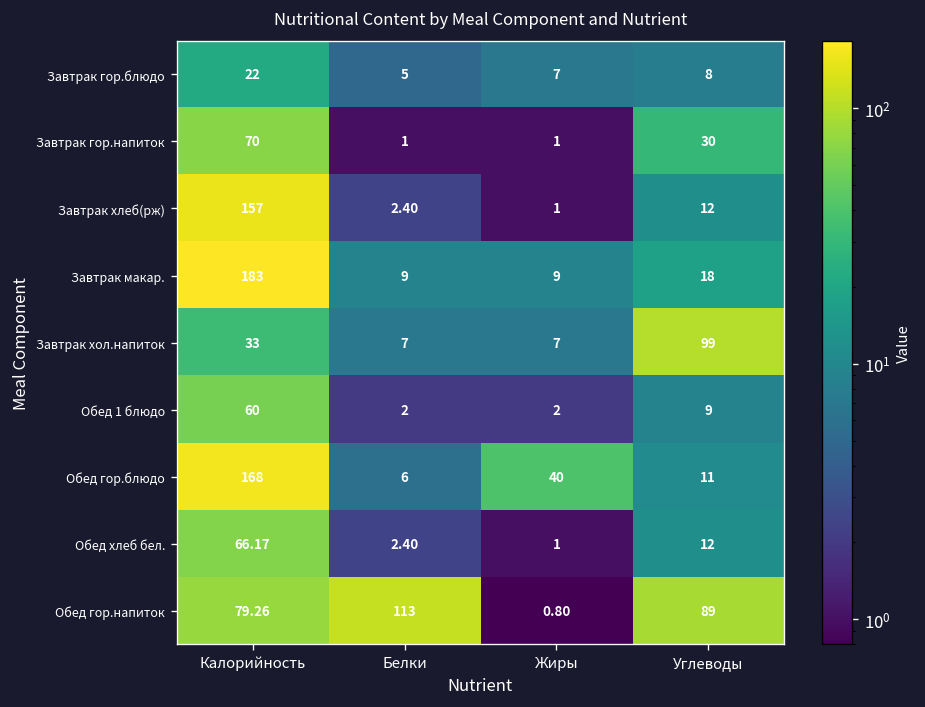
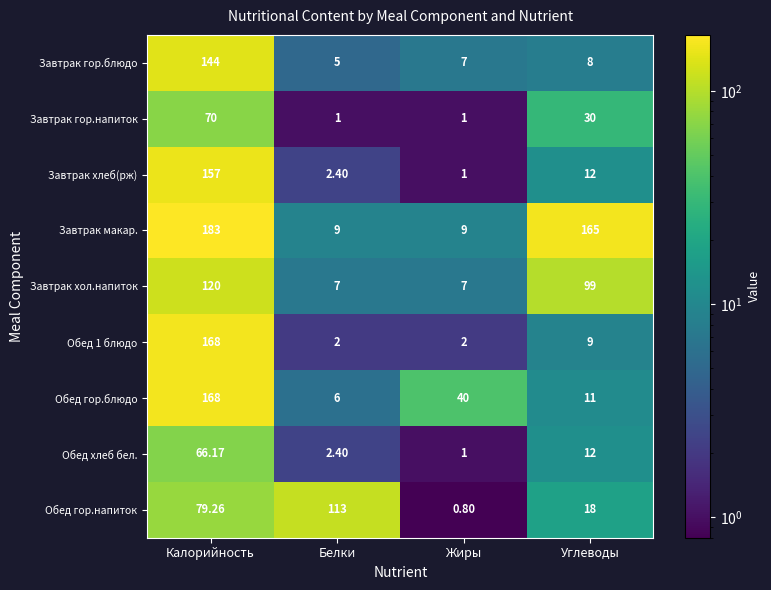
  {
    "Завтрак гор.блюдо": {
-     "Калорийность": 22,
+     "Калорийность": 144,
      "Белки": 5,
      "Жиры": 7,
      "Углеводы": 8
    },
    "Завтрак гор.напиток": {
      "Калорийность": 70,
      "Белки": 1,
      "Жиры": 1,
      "Углеводы": 30
    },
    "Завтрак хлеб(рж)": {
      "Калорийность": 157,
      "Белки": 2.40,
      "Жиры": 1,
      "Углеводы": 12
    },
    "Завтрак макар.": {
      "Калорийность": 183,
      "Белки": 9,
      "Жиры": 9,
-     "Углеводы": 18
+     "Углеводы": 165
    },
    "Завтрак хол.напиток": {
-     "Калорийность": 33,
+     "Калорийность": 120,
      "Белки": 7,
      "Жиры": 7,
      "Углеводы": 99
    },
    "Обед 1 блюдо": {
-     "Калорийность": 60,
+     "Калорийность": 168,
      "Белки": 2,
      "Жиры": 2,
      "Углеводы": 9
    },
    "Обед гор.блюдо": {
      "Калорийность": 168,
      "Белки": 6,
      "Жиры": 40,
      "Углеводы": 11
    },
    "Обед хлеб бел.": {
      "Калорийность": 66.17,
      "Белки": 2.40,
      "Жиры": 1,
      "Углеводы": 12
    },
    "Обед гор.напиток": {
      "Калорийность": 79.26,
      "Белки": 113,
      "Жиры": 0.80,
-     "Углеводы": 89
+     "Углеводы": 18
    }
  }
